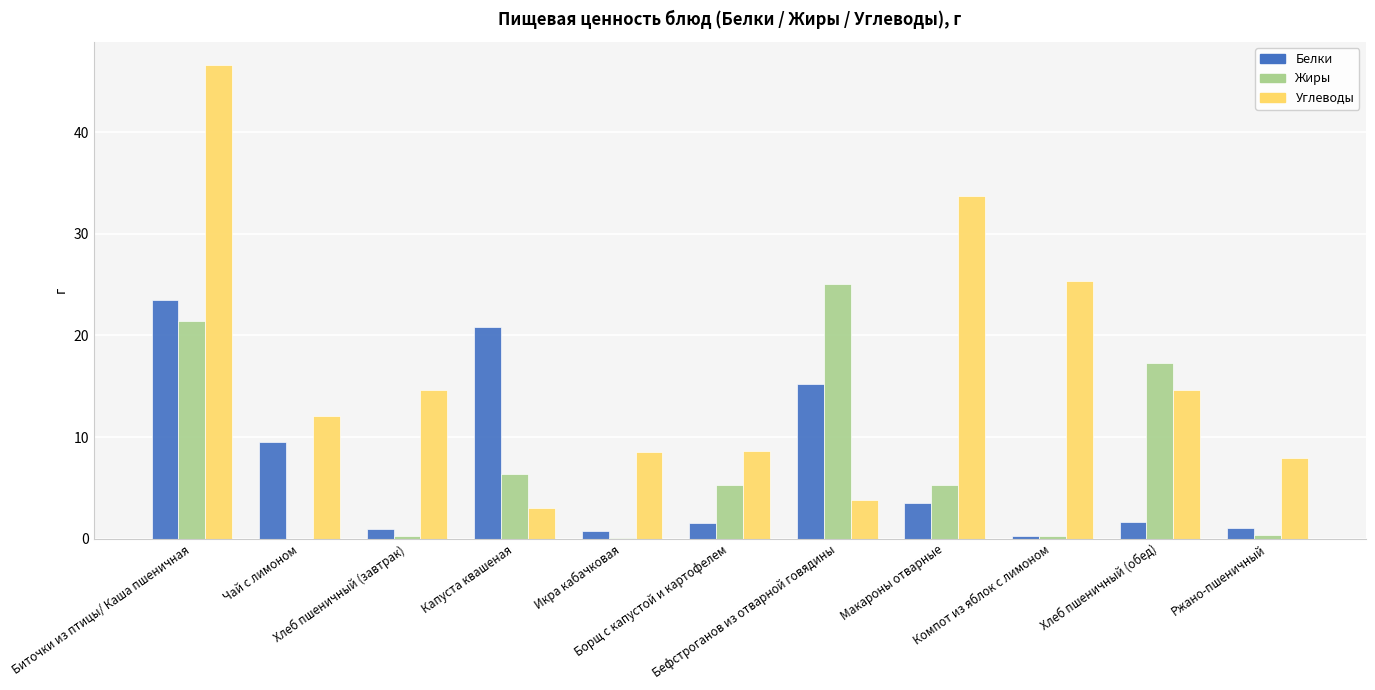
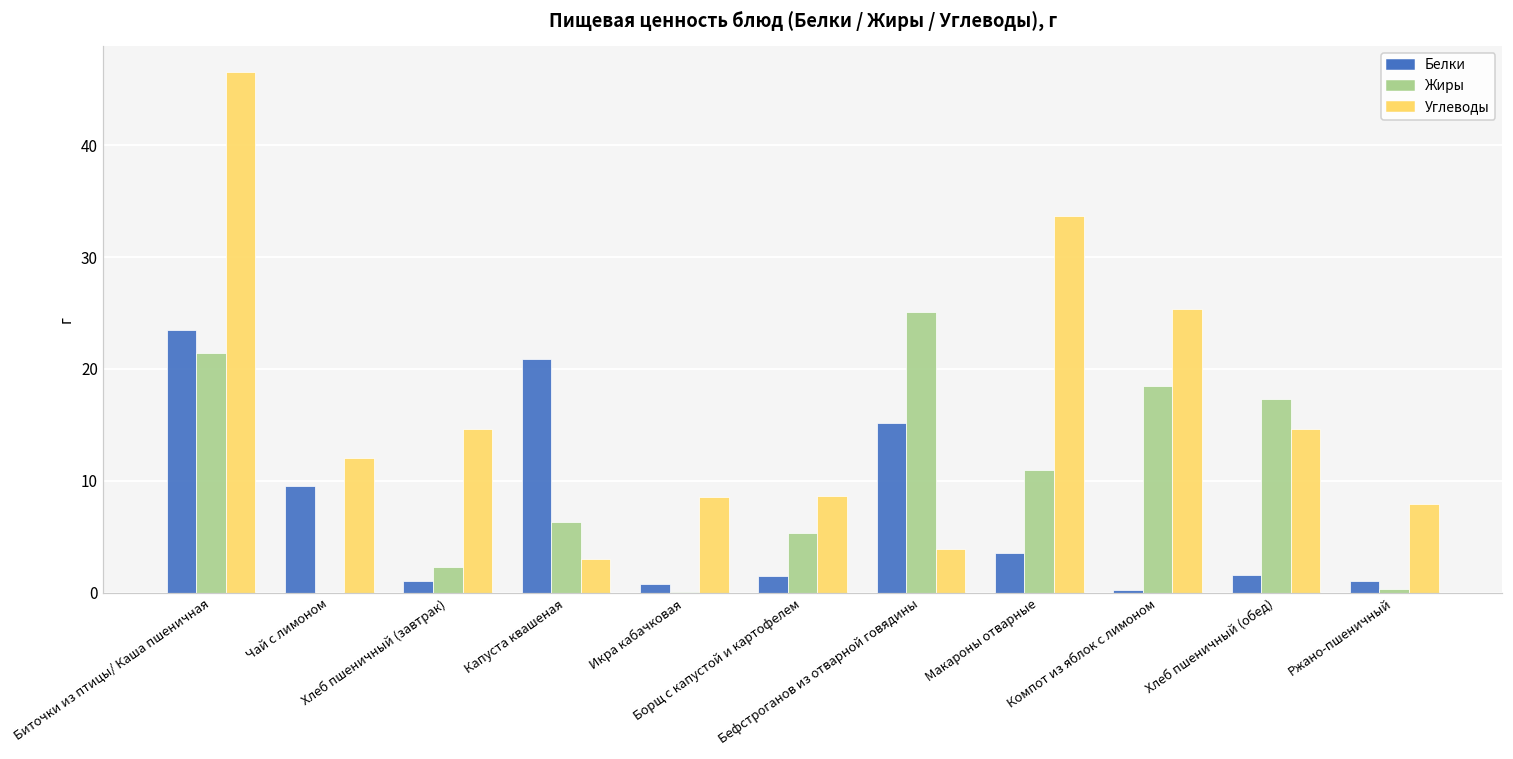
  {
    "Белки": {
      "Биточки из птицы/ Каша пшеничная": 23.5,
      "Чай с лимоном": 9.5,
      "Хлеб пшеничный (завтрак)": 1.0,
      "Капуста квашеная": 20.9,
      "Икра кабачковая": 0.7,
      "Борщ с капустой и картофелем": 1.5,
      "Бефстроганов из отварной говядины": 15.2,
      "Макароны отварные": 3.5,
      "Компот из яблок с лимоном": 0.3,
      "Хлеб пшеничный (обед)": 1.6,
      "Ржано-пшеничный": 1.1
    },
    "Жиры": {
      "Биточки из птицы/ Каша пшеничная": 21.4,
      "Чай с лимоном": 0.0,
-     "Хлеб пшеничный (завтрак)": 0.3,
+     "Хлеб пшеничный (завтрак)": 2.3,
      "Капуста квашеная": 6.3,
      "Борщ с капустой и картофелем": 5.3,
      "Бефстроганов из отварной говядины": 25.1,
-     "Макароны отварные": 5.3,
-     "Компот из яблок с лимоном": 0.3,
+     "Макароны отварные": 11.0,
+     "Компот из яблок с лимоном": 18.5,
      "Хлеб пшеничный (обед)": 17.3,
      "Ржано-пшеничный": 0.4
    },
    "Углеводы": {
      "Биточки из птицы/ Каша пшеничная": 46.6,
      "Чай с лимоном": 12.0,
      "Хлеб пшеничный (завтрак)": 14.6,
      "Капуста квашеная": 3.0,
      "Икра кабачковая": 8.6,
      "Борщ с капустой и картофелем": 8.7,
      "Бефстроганов из отварной говядины": 3.9,
      "Макароны отварные": 33.7,
      "Компот из яблок с лимоном": 25.4,
      "Хлеб пшеничный (обед)": 14.6,
      "Ржано-пшеничный": 8.0
    }
  }
